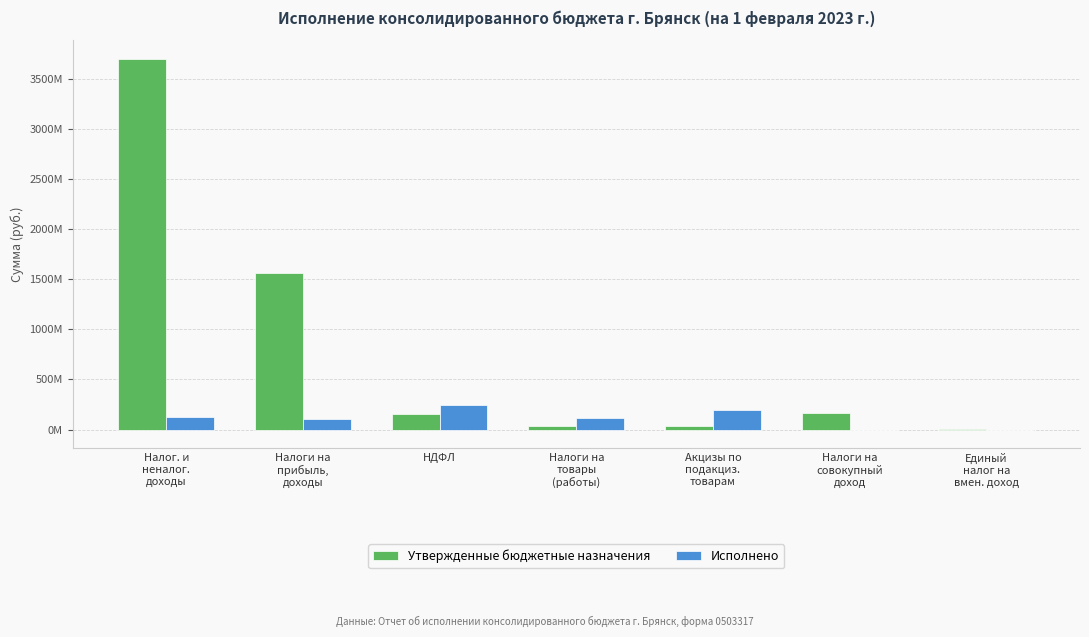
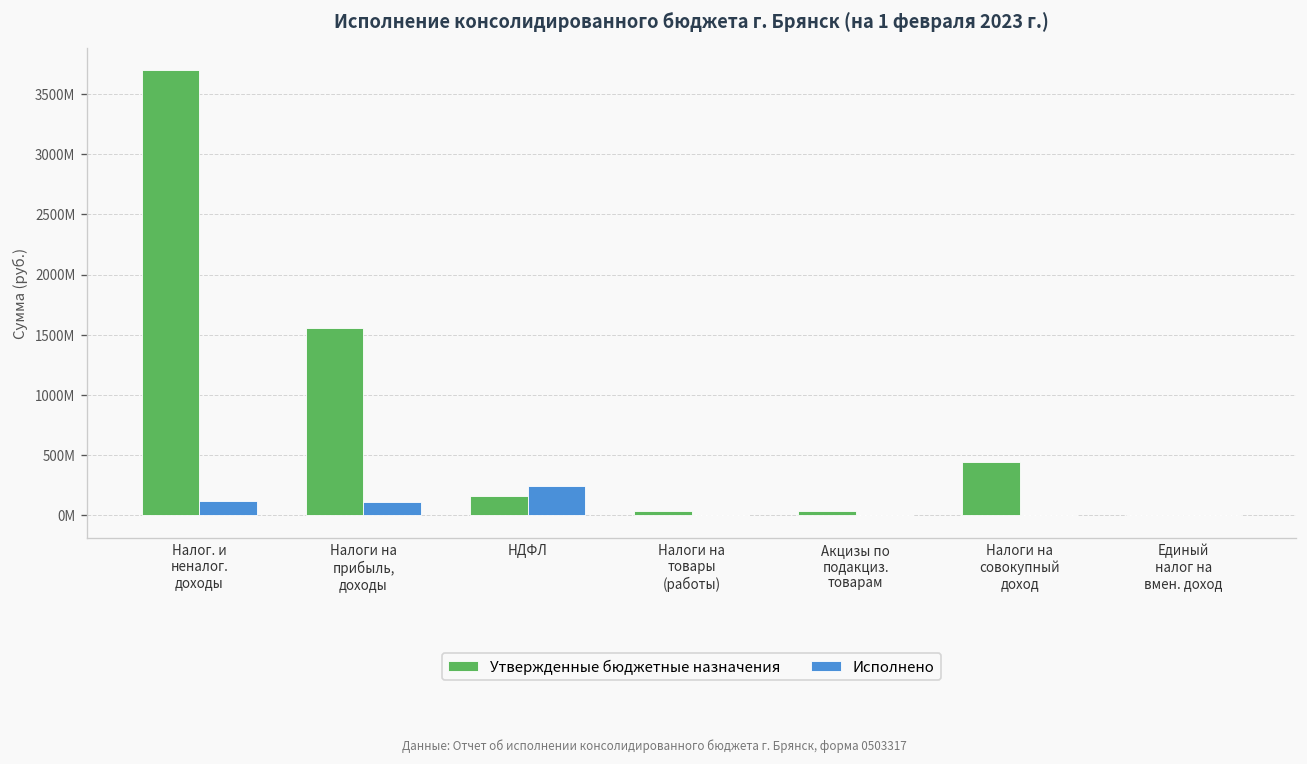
  {
    "Утвержденные бюджетные назначения": {
      "Налог. и неналог. доходы": 3700000000,
      "Налоги на прибыль, доходы": 1560000000,
      "НДФЛ": 160000000,
      "Налоги на товары (работы)": 30000000,
      "Акцизы по подакциз. товарам": 30000000,
-     "Налоги на совокупный доход": 170000000
+     "Налоги на совокупный доход": 440000000
    },
    "Исполнено": {
      "Налог. и неналог. доходы": 120000000,
      "Налоги на прибыль, доходы": 100000000,
      "НДФЛ": 240000000,
-     "Налоги на товары (работы)": 120000000,
-     "Акцизы по подакциз. товарам": 200000000
+     "Налоги на товары (работы)": 0,
+     "Акцизы по подакциз. товарам": 0
    }
  }
